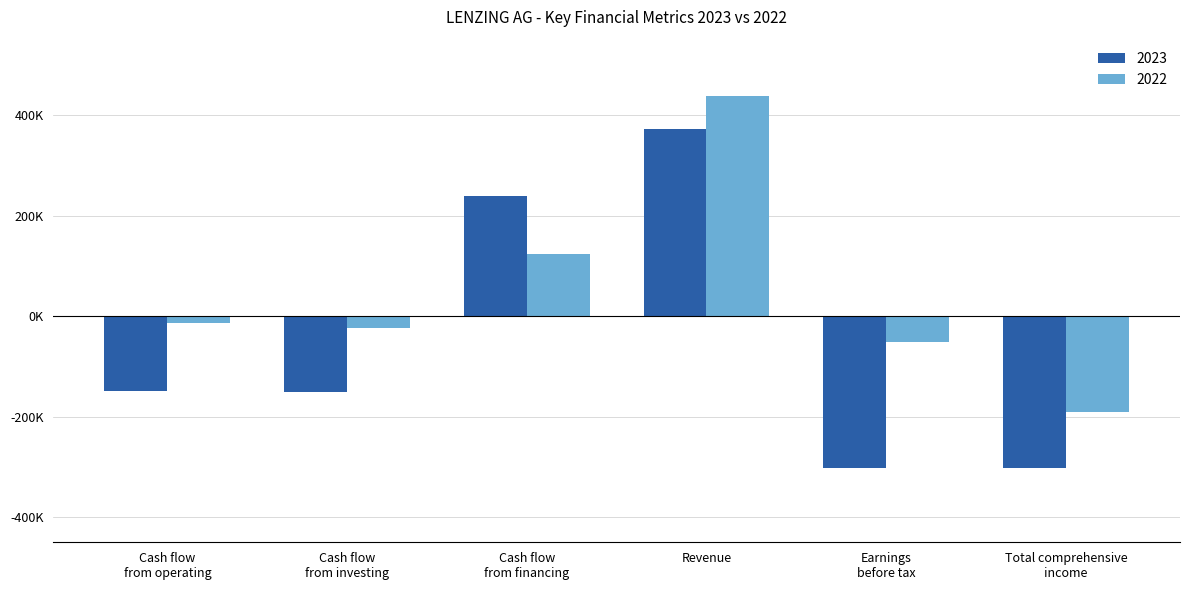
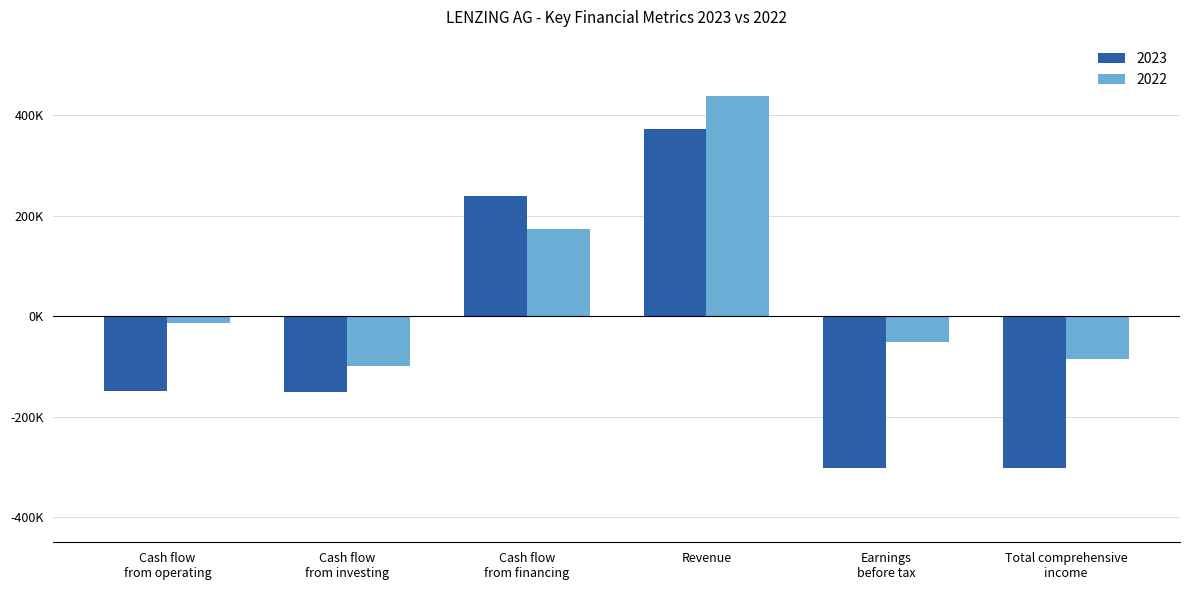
  {
    "2023": {
      "Cash flow from operating": -150000,
      "Cash flow from investing": -150000,
      "Cash flow from financing": 240000,
      "Revenue": 370000,
      "Earnings before tax": -300000,
      "Total comprehensive income": -300000
    },
    "2022": {
      "Cash flow from operating": -10000,
-     "Cash flow from investing": -20000,
-     "Cash flow from financing": 120000,
+     "Cash flow from investing": -100000,
+     "Cash flow from financing": 170000,
      "Revenue": 440000,
      "Earnings before tax": -50000,
-     "Total comprehensive income": -190000
+     "Total comprehensive income": -90000
    }
  }
